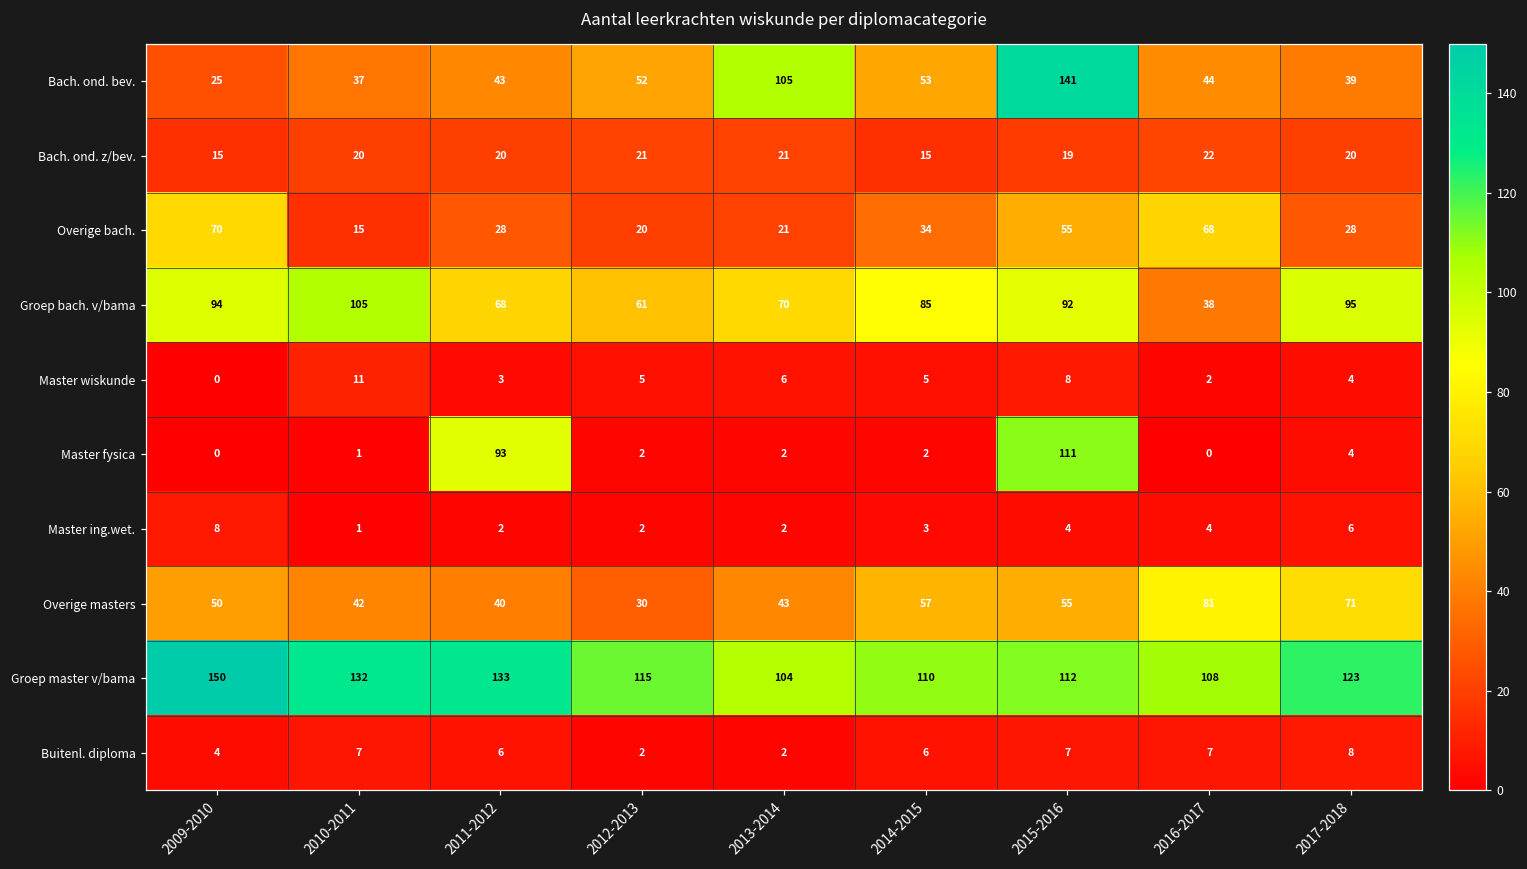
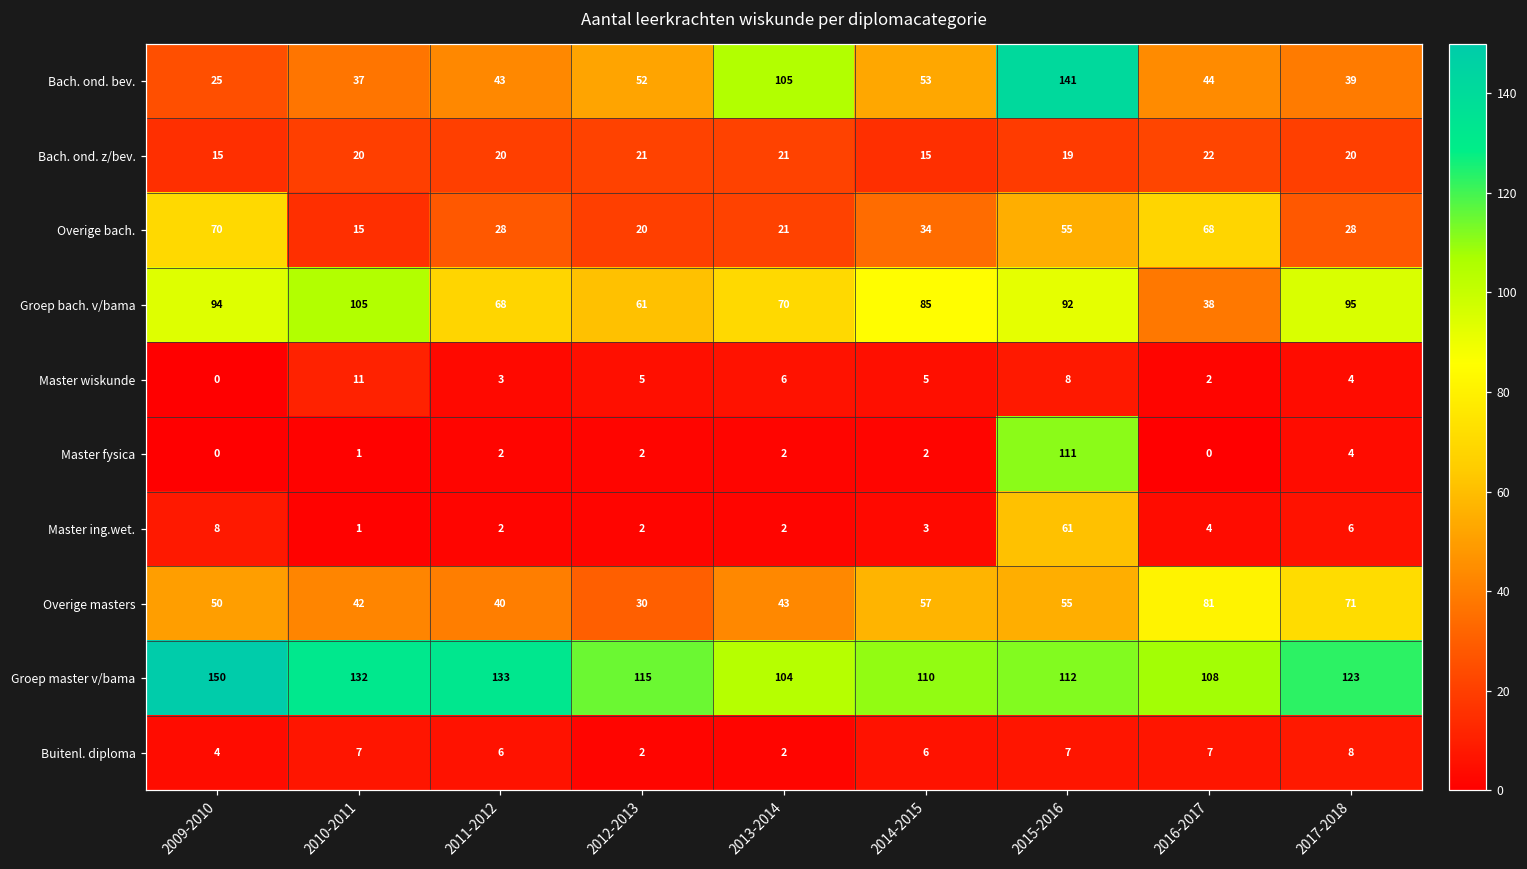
  {
    "Bach. ond. bev.": {
      "2009-2010": 25,
      "2010-2011": 37,
      "2011-2012": 43,
      "2012-2013": 52,
      "2013-2014": 105,
      "2014-2015": 53,
      "2015-2016": 141,
      "2016-2017": 44,
      "2017-2018": 39
    },
    "Bach. ond. z/bev.": {
      "2009-2010": 15,
      "2010-2011": 20,
      "2011-2012": 20,
      "2012-2013": 21,
      "2013-2014": 21,
      "2014-2015": 15,
      "2015-2016": 19,
      "2016-2017": 22,
      "2017-2018": 20
    },
    "Overige bach.": {
      "2009-2010": 70,
      "2010-2011": 15,
      "2011-2012": 28,
      "2012-2013": 20,
      "2013-2014": 21,
      "2014-2015": 34,
      "2015-2016": 55,
      "2016-2017": 68,
      "2017-2018": 28
    },
    "Groep bach. v/bama": {
      "2009-2010": 94,
      "2010-2011": 105,
      "2011-2012": 68,
      "2012-2013": 61,
      "2013-2014": 70,
      "2014-2015": 85,
      "2015-2016": 92,
      "2016-2017": 38,
      "2017-2018": 95
    },
    "Master wiskunde": {
      "2009-2010": 0,
      "2010-2011": 11,
      "2011-2012": 3,
      "2012-2013": 5,
      "2013-2014": 6,
      "2014-2015": 5,
      "2015-2016": 8,
      "2016-2017": 2,
      "2017-2018": 4
    },
    "Master fysica": {
      "2009-2010": 0,
      "2010-2011": 1,
-     "2011-2012": 93,
+     "2011-2012": 2,
      "2012-2013": 2,
      "2013-2014": 2,
      "2014-2015": 2,
      "2015-2016": 111,
      "2016-2017": 0,
      "2017-2018": 4
    },
    "Master ing.wet.": {
      "2009-2010": 8,
      "2010-2011": 1,
      "2011-2012": 2,
      "2012-2013": 2,
      "2013-2014": 2,
      "2014-2015": 3,
-     "2015-2016": 4,
+     "2015-2016": 61,
      "2016-2017": 4,
      "2017-2018": 6
    },
    "Overige masters": {
      "2009-2010": 50,
      "2010-2011": 42,
      "2011-2012": 40,
      "2012-2013": 30,
      "2013-2014": 43,
      "2014-2015": 57,
      "2015-2016": 55,
      "2016-2017": 81,
      "2017-2018": 71
    },
    "Groep master v/bama": {
      "2009-2010": 150,
      "2010-2011": 132,
      "2011-2012": 133,
      "2012-2013": 115,
      "2013-2014": 104,
      "2014-2015": 110,
      "2015-2016": 112,
      "2016-2017": 108,
      "2017-2018": 123
    },
    "Buitenl. diploma": {
      "2009-2010": 4,
      "2010-2011": 7,
      "2011-2012": 6,
      "2012-2013": 2,
      "2013-2014": 2,
      "2014-2015": 6,
      "2015-2016": 7,
      "2016-2017": 7,
      "2017-2018": 8
    }
  }
